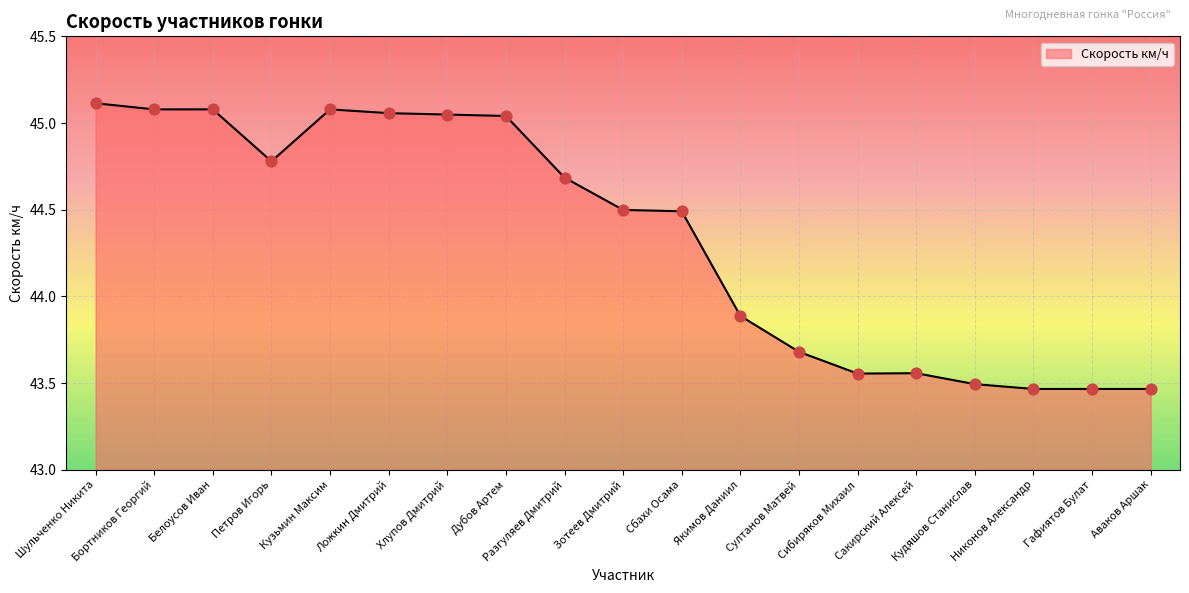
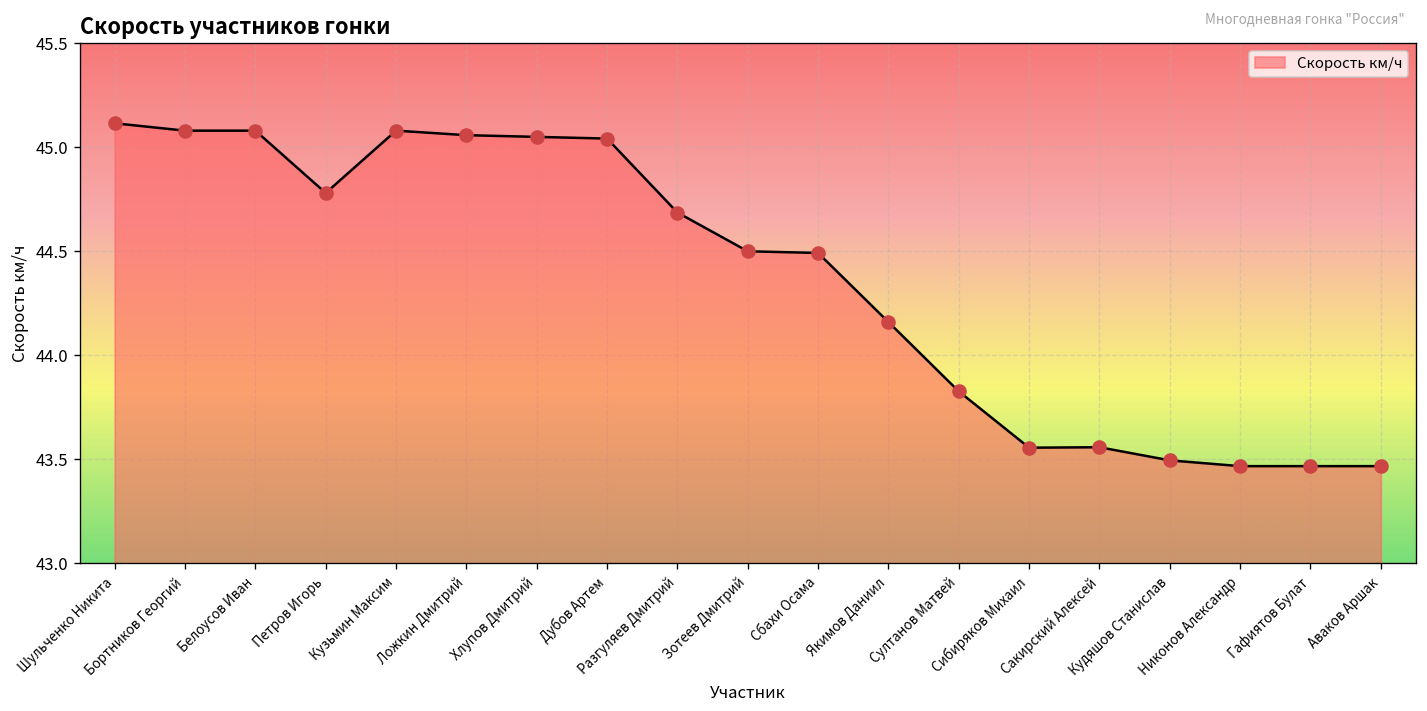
  {
    "Шульченко Никита": 45.11,
    "Бортников Георгий": 45.08,
    "Белоусов Иван": 45.08,
    "Петров Игорь": 44.78,
    "Кузьмин Максим": 45.08,
    "Ложкин Дмитрий": 45.06,
    "Хлупов Дмитрий": 45.05,
    "Дубов Артем": 45.04,
    "Разгуляев Дмитрий": 44.69,
    "Зотеев Дмитрий": 44.50,
    "Сбахи Осама": 44.49,
-   "Якимов Даниил": 43.89,
-   "Султанов Матвей": 43.68,
+   "Якимов Даниил": 44.16,
+   "Султанов Матвей": 43.83,
    "Сибиряков Михаил": 43.55,
    "Сакирский Алексей": 43.56,
    "Кудяшов Станислав": 43.49,
    "Никонов Александр": 43.47,
    "Гафиятов Булат": 43.47,
    "Аваков Аршак": 43.47
  }
